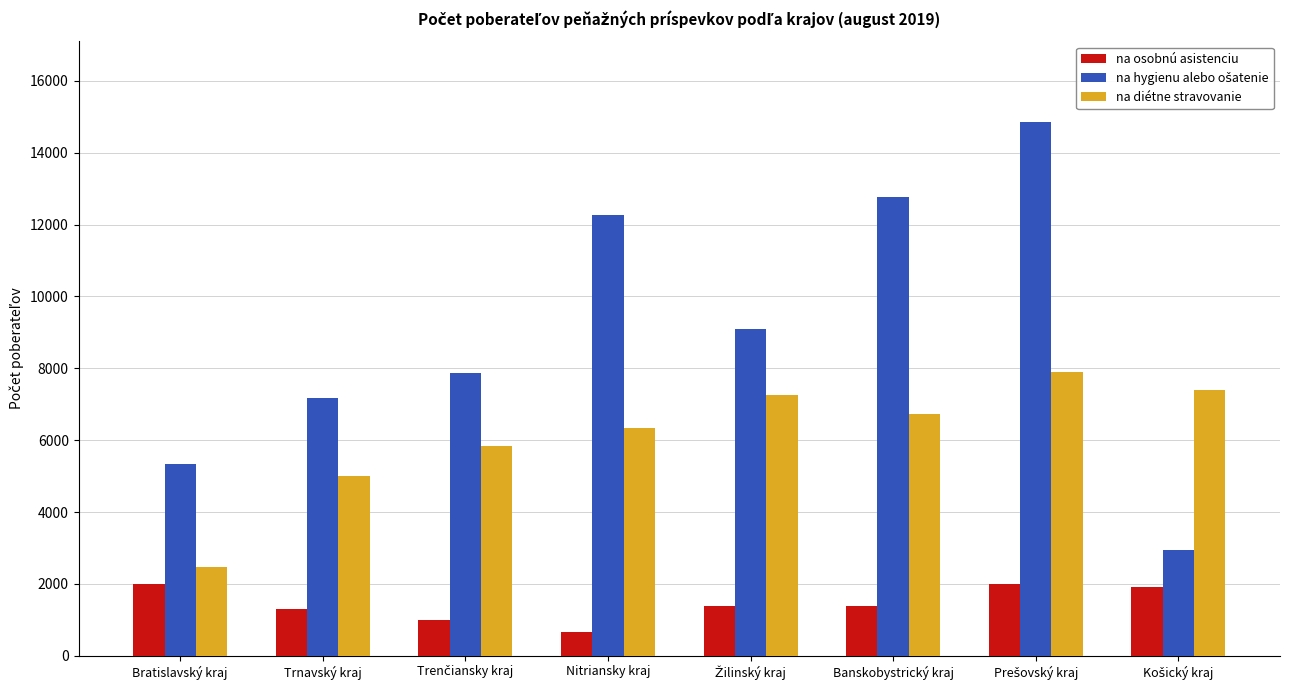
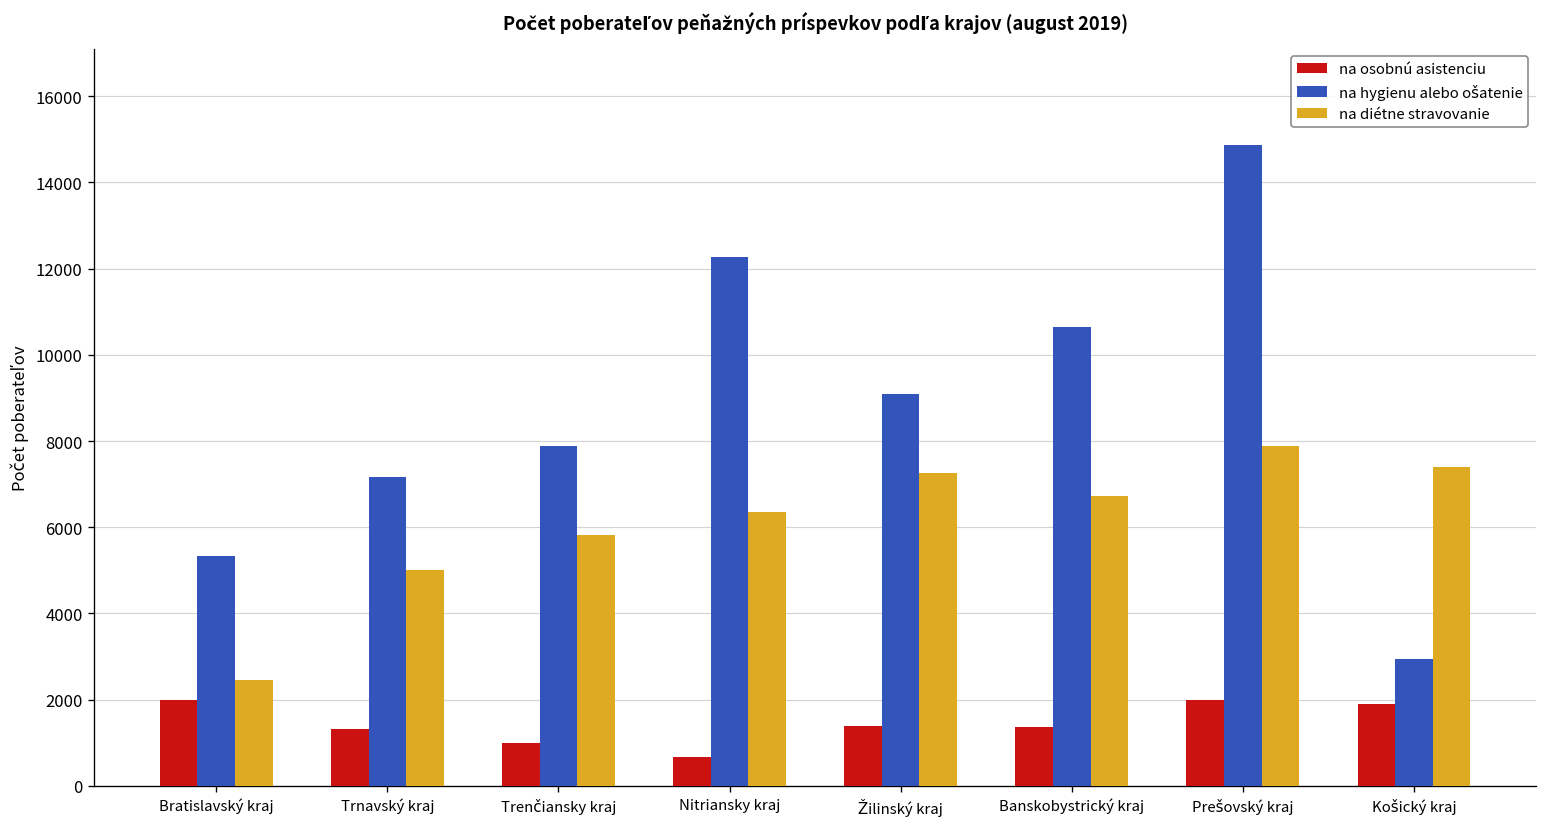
  {
    "na osobnú asistenciu": {
      "Bratislavský kraj": 2000,
      "Trnavský kraj": 1300,
      "Trenčiansky kraj": 1000,
      "Nitriansky kraj": 700,
      "Žilinský kraj": 1400,
      "Banskobystrický kraj": 1400,
      "Prešovský kraj": 2000,
      "Košický kraj": 1900
    },
    "na hygienu alebo ošatenie": {
      "Bratislavský kraj": 5300,
      "Trnavský kraj": 7200,
      "Trenčiansky kraj": 7900,
      "Nitriansky kraj": 12300,
      "Žilinský kraj": 9100,
-     "Banskobystrický kraj": 12800,
+     "Banskobystrický kraj": 10600,
      "Prešovský kraj": 14900,
      "Košický kraj": 3000
    },
    "na diétne stravovanie": {
      "Bratislavský kraj": 2500,
      "Trnavský kraj": 5000,
      "Trenčiansky kraj": 5800,
      "Nitriansky kraj": 6300,
      "Žilinský kraj": 7300,
      "Banskobystrický kraj": 6700,
      "Prešovský kraj": 7900,
      "Košický kraj": 7400
    }
  }
